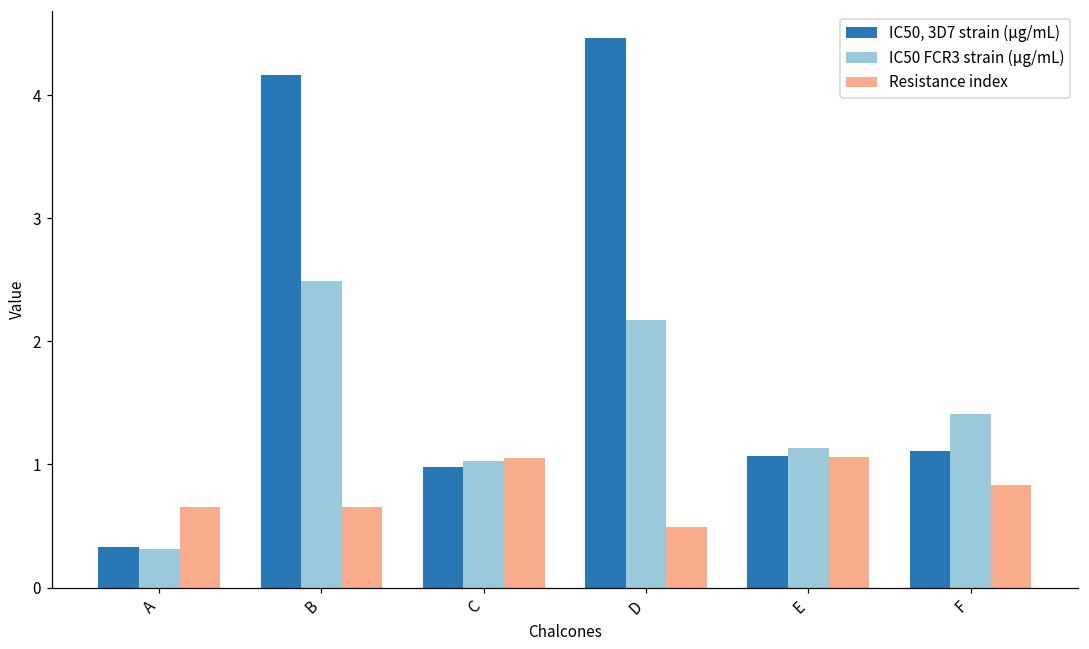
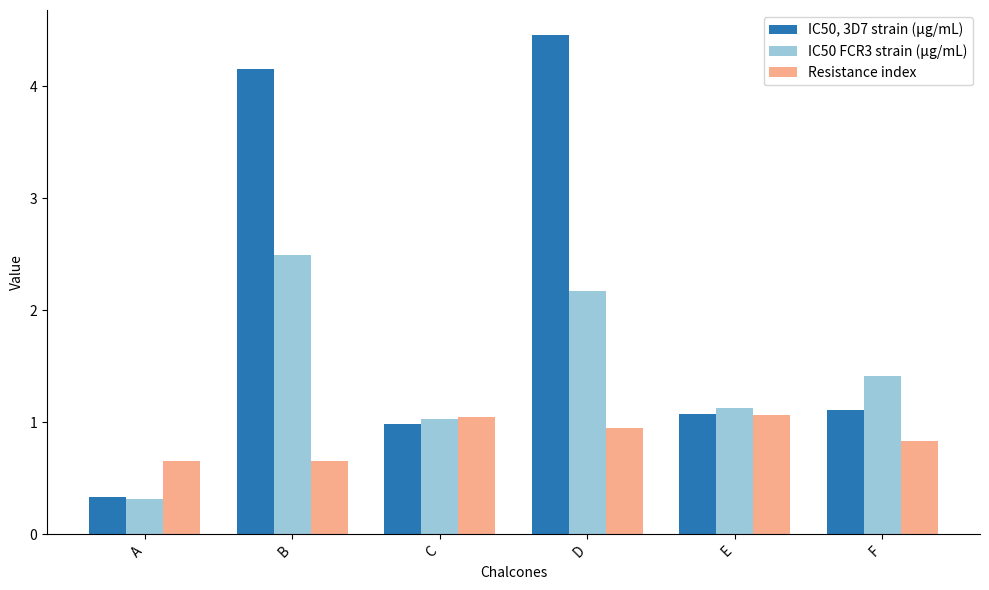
  {
    "IC50, 3D7 strain (μg/mL)": {
      "A": 0.33,
      "B": 4.16,
      "C": 0.98,
      "D": 4.46,
      "E": 1.07,
      "F": 1.11
    },
    "IC50 FCR3 strain (μg/mL)": {
      "A": 0.31,
      "B": 2.49,
      "C": 1.03,
      "D": 2.17,
      "E": 1.13,
      "F": 1.41
    },
    "Resistance index": {
      "A": 0.65,
      "B": 0.65,
      "C": 1.05,
-     "D": 0.49,
+     "D": 0.95,
      "E": 1.06,
      "F": 0.83
    }
  }
